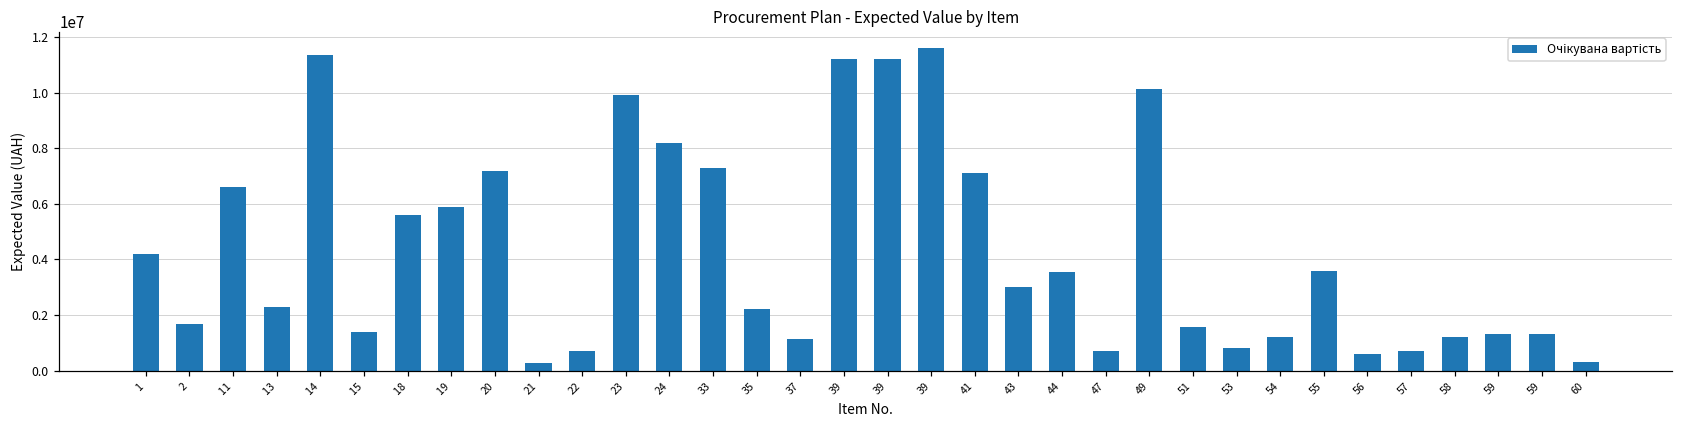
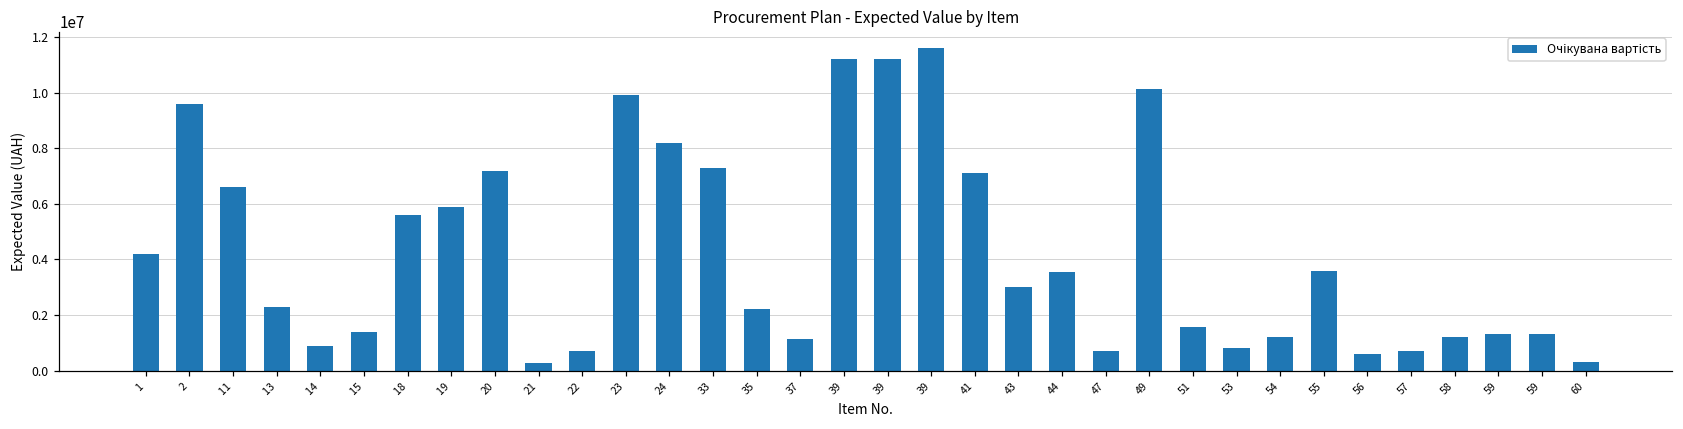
  {
    "1": 4200000,
-   "2": 1700000,
+   "2": 9600000,
    "11": 6600000,
    "13": 2300000,
-   "14": 11400000,
+   "14": 900000,
    "15": 1400000,
    "18": 5600000,
    "19": 5900000,
    "20": 7200000,
    "21": 300000,
    "22": 700000,
    "23": 9900000,
    "24": 8200000,
    "33": 7300000,
    "35": 2200000,
    "37": 1100000,
    "41": 7100000,
    "43": 3000000,
    "44": 3600000,
    "47": 700000,
    "49": 10100000,
    "51": 1600000,
    "53": 800000,
    "54": 1200000,
    "55": 3600000,
    "56": 600000,
    "57": 700000,
    "58": 1200000,
    "60": 300000
  }
